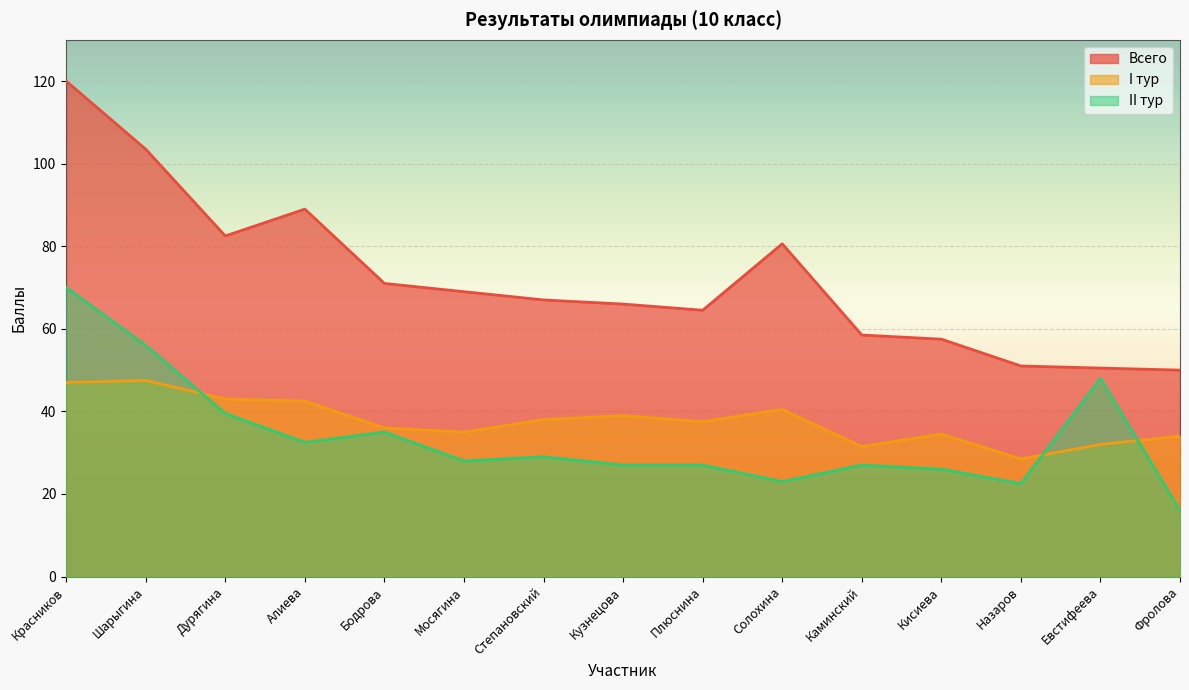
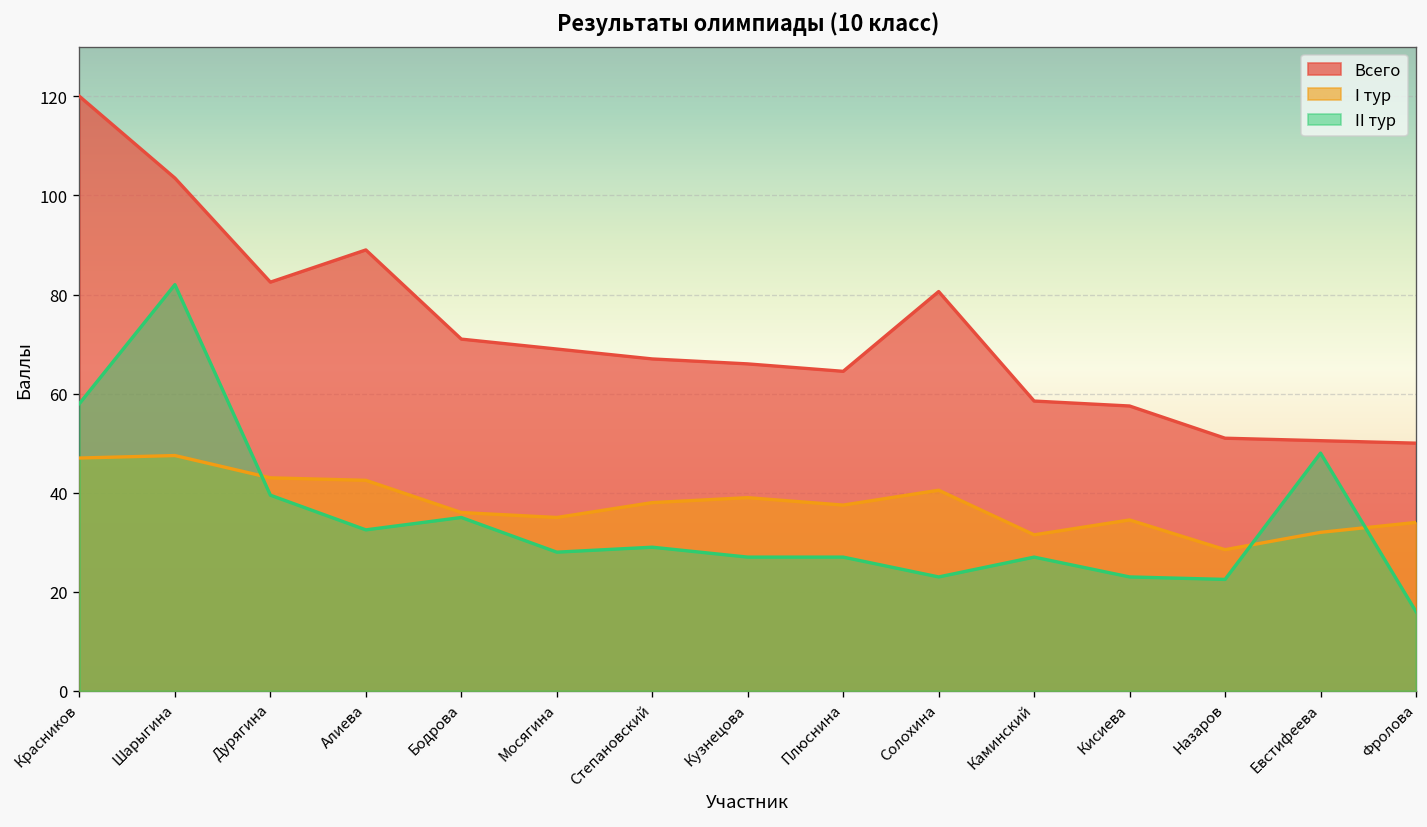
  {
    "Всего": {
      "Красников": 120,
      "Шарыгина": 104,
      "Дурягина": 83,
      "Алиева": 89,
      "Бодрова": 71,
      "Мосягина": 69,
      "Степановский": 67,
      "Кузнецова": 66,
      "Плюснина": 65,
      "Солохина": 81,
      "Каминский": 59,
      "Кисиева": 58,
      "Назаров": 51,
      "Евстифеева": 51,
      "Фролова": 50
    },
    "I тур": {
      "Красников": 47,
      "Шарыгина": 48,
      "Дурягина": 43,
      "Алиева": 43,
      "Бодрова": 36,
      "Мосягина": 35,
      "Степановский": 38,
      "Кузнецова": 39,
      "Плюснина": 38,
      "Солохина": 41,
      "Каминский": 32,
      "Кисиева": 35,
      "Назаров": 29,
      "Евстифеева": 32,
      "Фролова": 34
    },
    "II тур": {
-     "Красников": 70,
-     "Шарыгина": 56,
+     "Красников": 58,
+     "Шарыгина": 82,
      "Дурягина": 40,
      "Алиева": 33,
      "Бодрова": 35,
      "Мосягина": 28,
      "Степановский": 29,
      "Кузнецова": 27,
      "Плюснина": 27,
      "Солохина": 23,
      "Каминский": 27,
-     "Кисиева": 26,
+     "Кисиева": 23,
      "Назаров": 23,
      "Евстифеева": 48,
      "Фролова": 16
    }
  }
